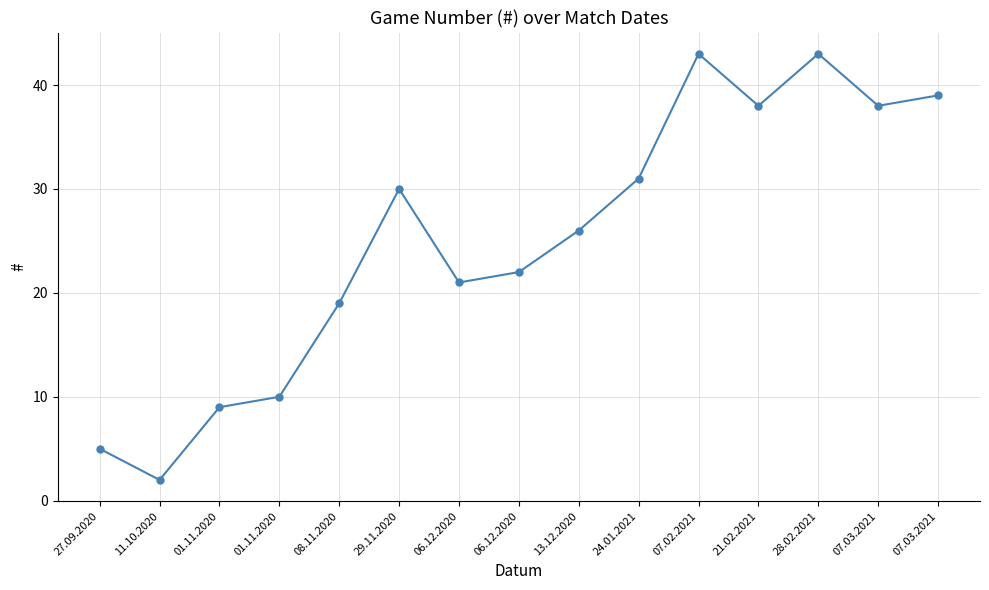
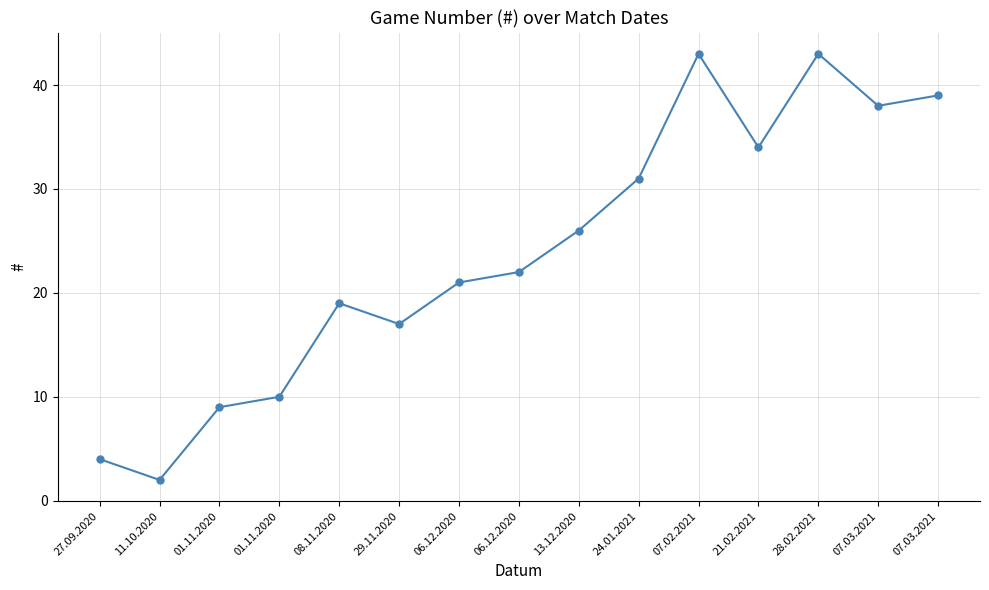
  {
-   "27.09.2020": 5,
+   "27.09.2020": 4,
    "11.10.2020": 2,
    "08.11.2020": 19,
-   "29.11.2020": 30,
+   "29.11.2020": 17,
    "13.12.2020": 26,
    "24.01.2021": 31,
    "07.02.2021": 43,
-   "21.02.2021": 38,
+   "21.02.2021": 34,
    "28.02.2021": 43
  }
